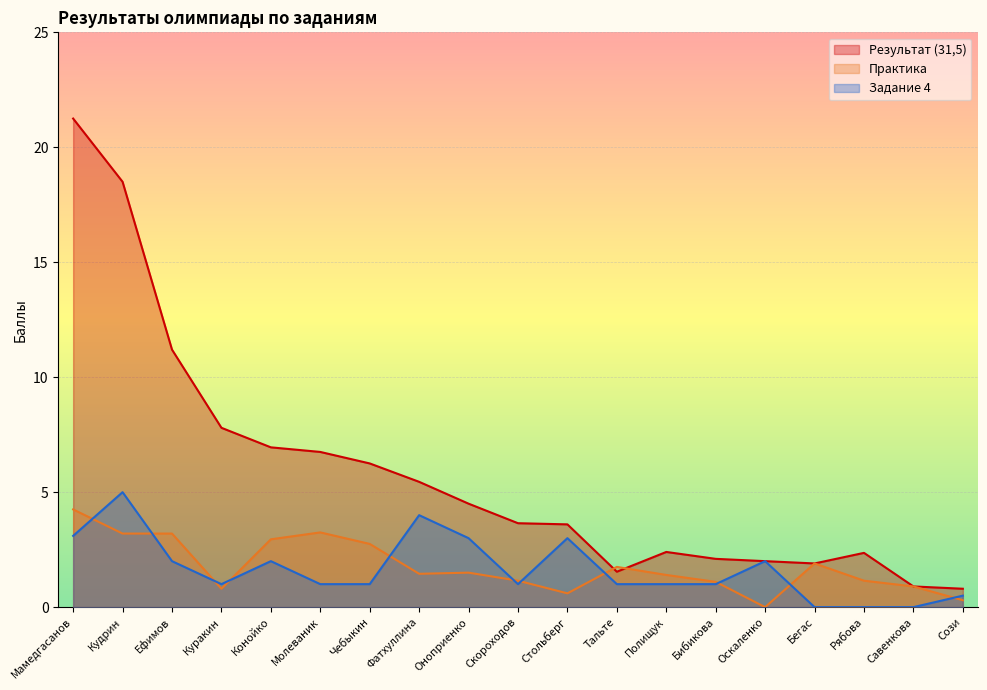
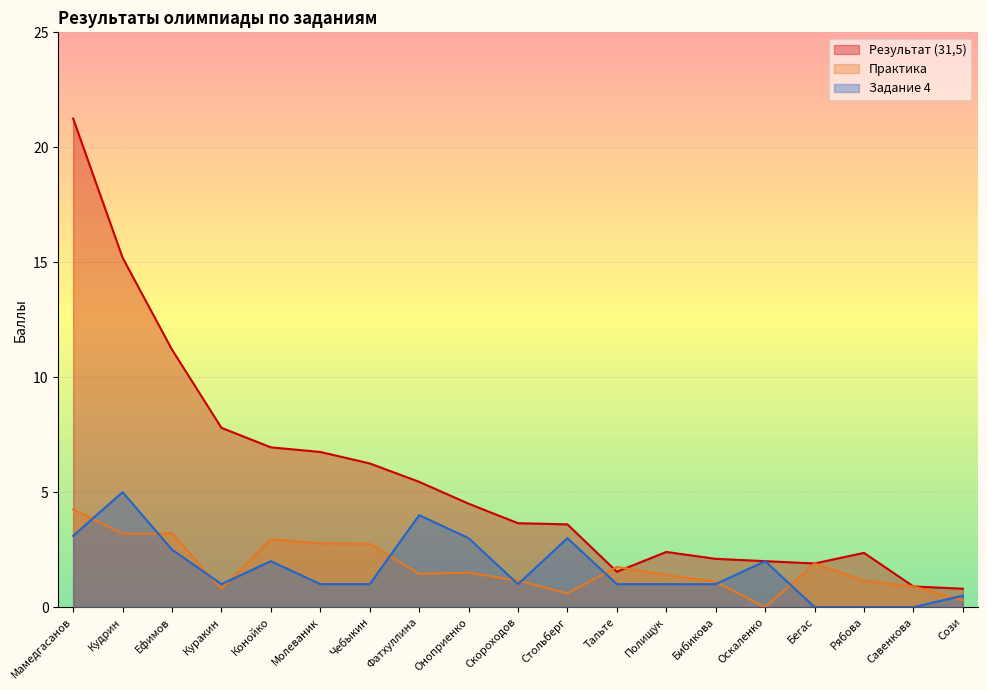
  {
    "Результат (31,5)": {
      "Мамедгасанов": 21.3,
-     "Кудрин": 18.5,
+     "Кудрин": 15.2,
      "Ефимов": 11.2,
      "Куракин": 7.8,
      "Конойко": 7.0,
      "Молеваник": 6.8,
      "Чебыкин": 6.3,
      "Фатхуллина": 5.5,
      "Оноприенко": 4.5,
      "Скороходов": 3.7,
      "Стольберг": 3.6,
      "Тальте": 1.5,
      "Полищук": 2.4,
      "Бибикова": 2.1,
      "Рябова": 2.4,
      "Сози": 0.8
    },
    "Практика": {
      "Мамедгасанов": 4.3,
      "Кудрин": 3.2,
      "Ефимов": 3.2,
      "Куракин": 0.8,
      "Конойко": 3.0,
-     "Молеваник": 3.3,
+     "Молеваник": 2.8,
      "Чебыкин": 2.8,
      "Фатхуллина": 1.5,
      "Оноприенко": 1.5,
      "Скороходов": 1.2,
      "Стольберг": 0.6,
      "Тальте": 1.8,
      "Полищук": 1.4,
      "Оскаленко": 0.0,
      "Рябова": 1.2,
      "Сози": 0.3
    },
    "Задание 4": {
      "Мамедгасанов": 3.1,
      "Кудрин": 5.0,
-     "Ефимов": 2.0,
+     "Ефимов": 2.5,
      "Куракин": 1.0,
      "Конойко": 2.0,
      "Молеваник": 1.0,
      "Чебыкин": 1.0,
      "Фатхуллина": 4.0,
      "Оноприенко": 3.0,
      "Скороходов": 1.0,
      "Стольберг": 3.0,
      "Тальте": 1.0,
      "Полищук": 1.0,
      "Бегас": 0.0,
      "Рябова": 0.0,
      "Савенкова": 0.0,
      "Сози": 0.5
    }
  }
